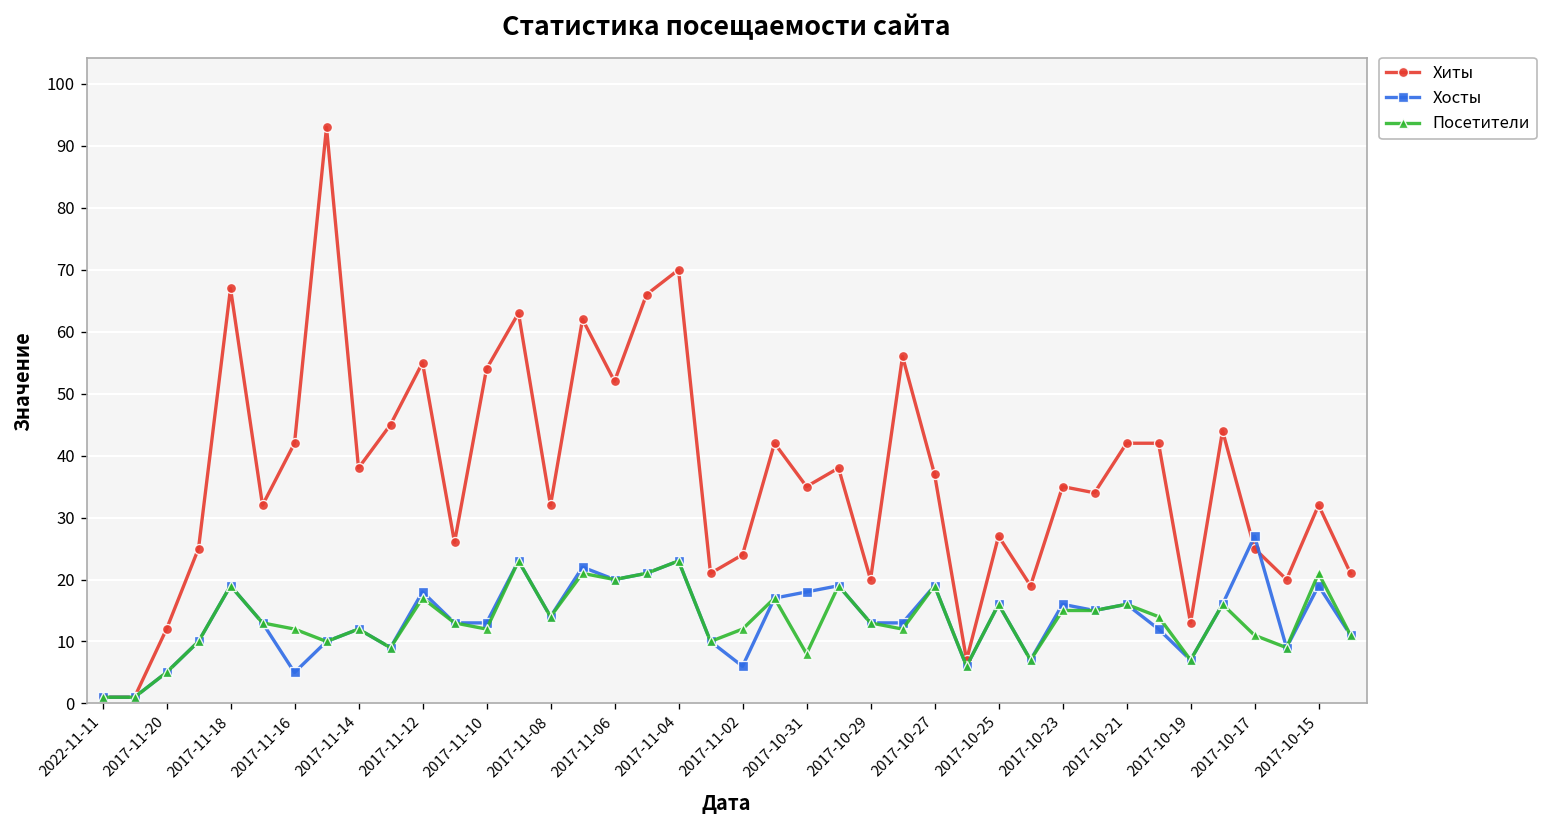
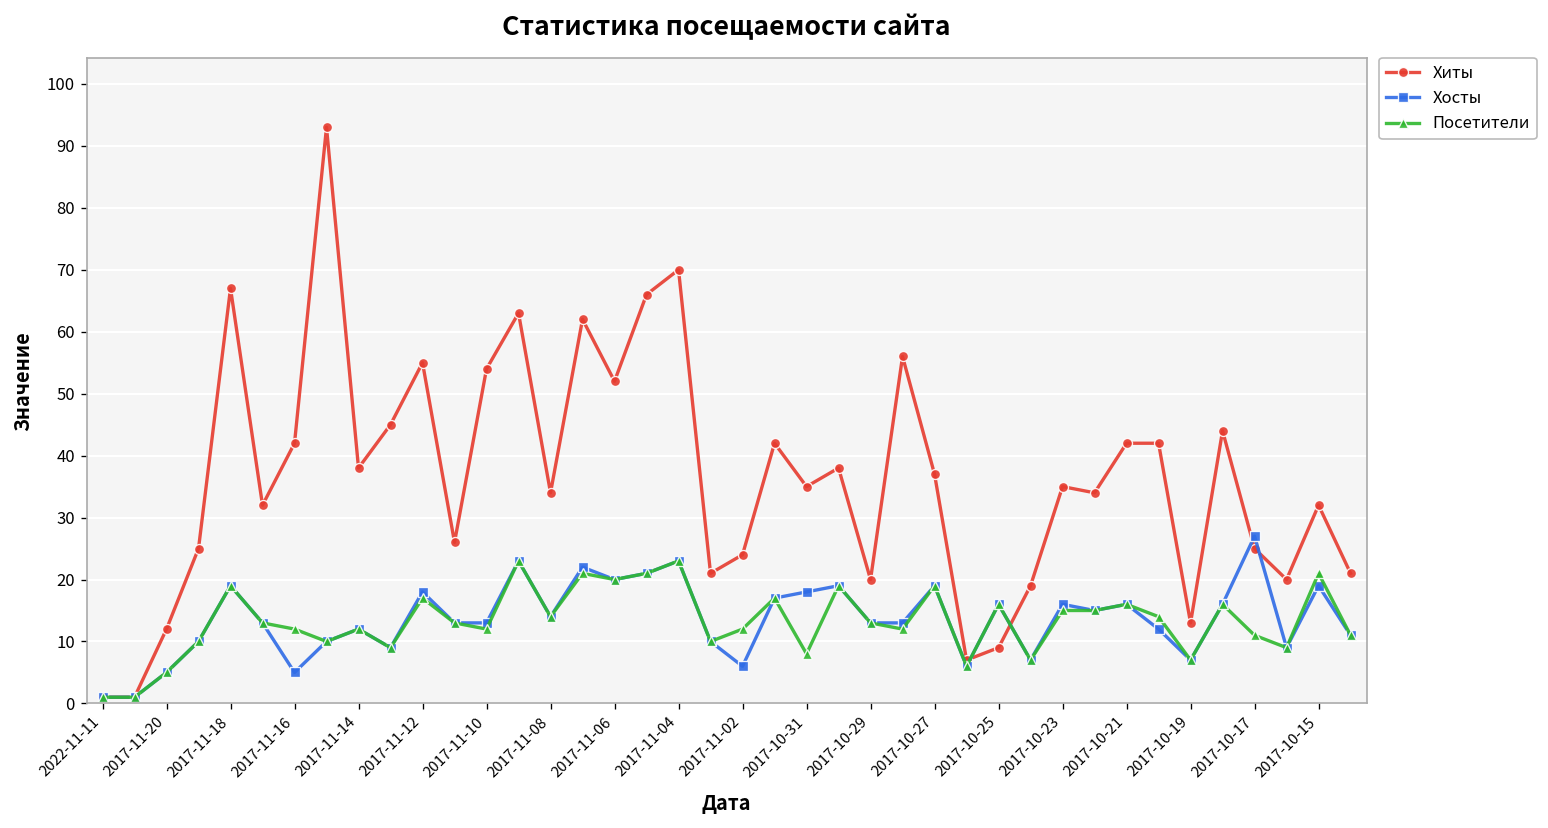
  {
    "Хиты": {
      "2017-11-20": 12,
      "2017-11-18": 67,
      "2017-11-16": 42,
      "2017-11-14": 38,
      "2017-11-12": 55,
      "2017-11-10": 54,
-     "2017-11-08": 32,
+     "2017-11-08": 34,
      "2017-11-06": 52,
      "2017-11-04": 70,
      "2017-11-02": 24,
      "2017-10-31": 35,
      "2017-10-29": 20,
      "2017-10-27": 37,
-     "2017-10-25": 27,
+     "2017-10-25": 9,
      "2017-10-23": 35,
      "2017-10-21": 42,
      "2017-10-19": 13,
      "2017-10-17": 25,
      "2017-10-15": 32
    },
    "Хосты": {
      "2017-11-16": 5,
      "2017-11-12": 18,
      "2017-11-10": 13,
      "2017-11-02": 6,
      "2017-10-31": 18,
      "2017-10-23": 16,
      "2017-10-17": 27,
      "2017-10-15": 19
    },
    "Посетители": {
      "2017-11-16": 12,
      "2017-11-12": 17,
      "2017-11-10": 12,
      "2017-11-02": 12,
      "2017-10-31": 8,
      "2017-10-23": 15,
      "2017-10-17": 11,
      "2017-10-15": 21
    }
  }
